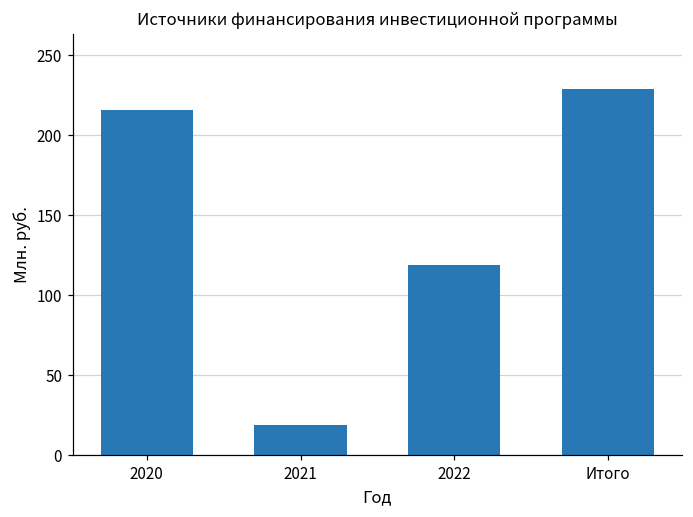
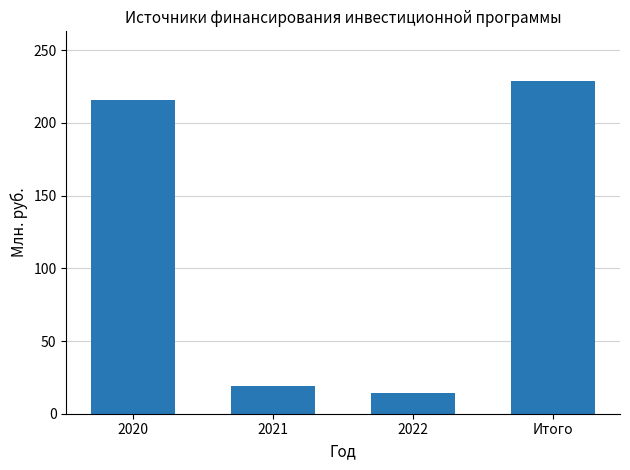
  {
    "2020": 216,
    "2021": 19,
-   "2022": 119,
+   "2022": 14,
    "Итого": 229
  }
